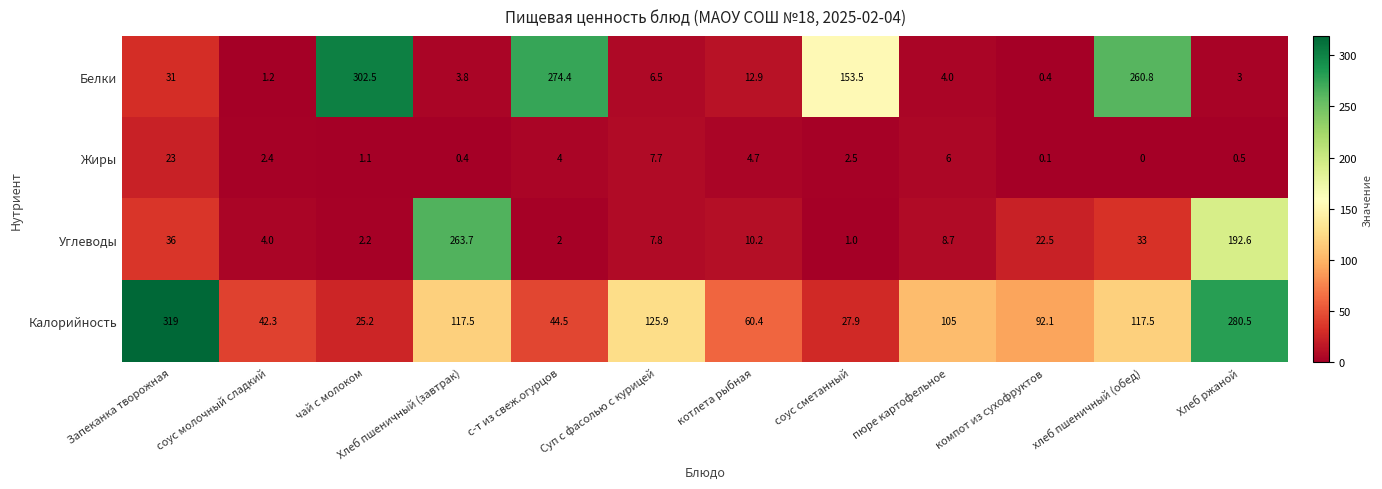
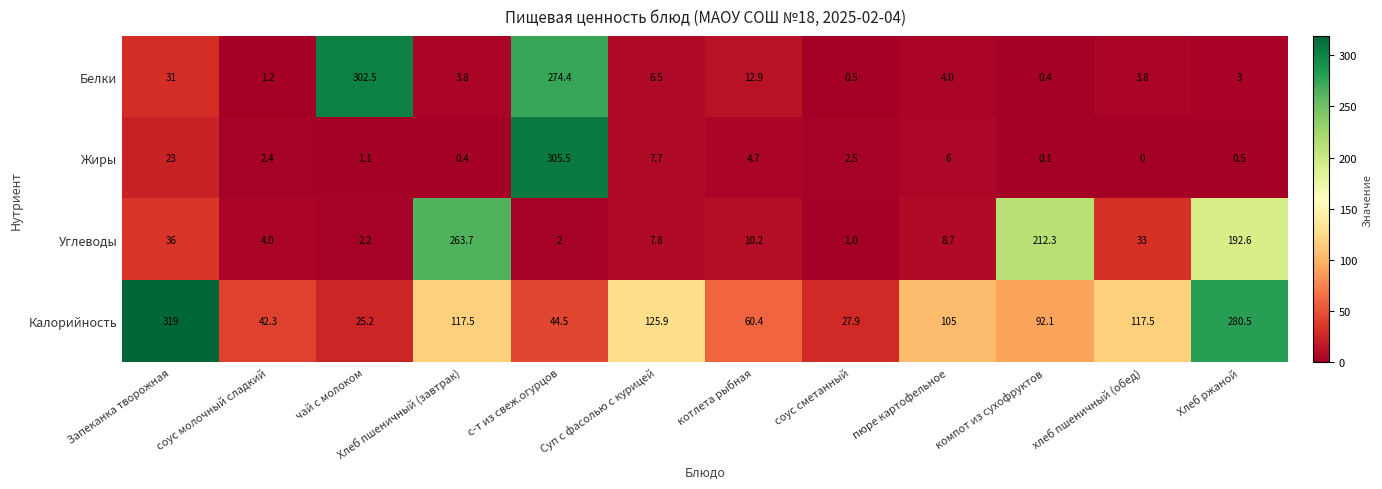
  {
    "Белки": {
      "Запеканка творожная": 31,
      "соус молочный сладкий": 1.2,
      "чай с молоком": 302.5,
      "Хлеб пшеничный (завтрак)": 3.8,
      "с-т из свеж.огурцов": 274.4,
      "Суп с фасолью с курицей": 6.5,
      "котлета рыбная": 12.9,
-     "соус сметанный": 153.5,
+     "соус сметанный": 0.5,
      "пюре картофельное": 4.0,
      "компот из сухофруктов": 0.4,
-     "хлеб пшеничный (обед)": 260.8,
+     "хлеб пшеничный (обед)": 3.8,
      "Хлеб ржаной": 3
    },
    "Жиры": {
      "Запеканка творожная": 23,
      "соус молочный сладкий": 2.4,
      "чай с молоком": 1.1,
      "Хлеб пшеничный (завтрак)": 0.4,
-     "с-т из свеж.огурцов": 4,
+     "с-т из свеж.огурцов": 305.5,
      "Суп с фасолью с курицей": 7.7,
      "котлета рыбная": 4.7,
      "соус сметанный": 2.5,
      "пюре картофельное": 6,
      "компот из сухофруктов": 0.1,
      "хлеб пшеничный (обед)": 0,
      "Хлеб ржаной": 0.5
    },
    "Углеводы": {
      "Запеканка творожная": 36,
      "соус молочный сладкий": 4.0,
      "чай с молоком": 2.2,
      "Хлеб пшеничный (завтрак)": 263.7,
      "с-т из свеж.огурцов": 2,
      "Суп с фасолью с курицей": 7.8,
      "котлета рыбная": 10.2,
      "соус сметанный": 1.0,
      "пюре картофельное": 8.7,
-     "компот из сухофруктов": 22.5,
+     "компот из сухофруктов": 212.3,
      "хлеб пшеничный (обед)": 33,
      "Хлеб ржаной": 192.6
    },
    "Калорийность": {
      "Запеканка творожная": 319,
      "соус молочный сладкий": 42.3,
      "чай с молоком": 25.2,
      "Хлеб пшеничный (завтрак)": 117.5,
      "с-т из свеж.огурцов": 44.5,
      "Суп с фасолью с курицей": 125.9,
      "котлета рыбная": 60.4,
      "соус сметанный": 27.9,
      "пюре картофельное": 105,
      "компот из сухофруктов": 92.1,
      "хлеб пшеничный (обед)": 117.5,
      "Хлеб ржаной": 280.5
    }
  }
